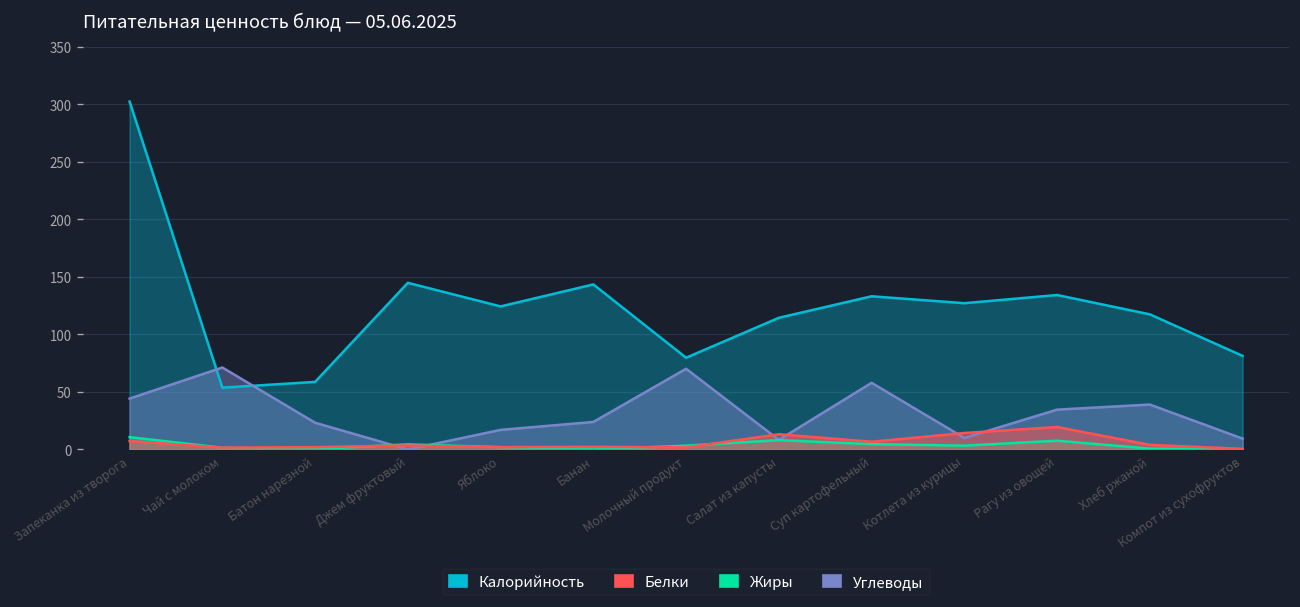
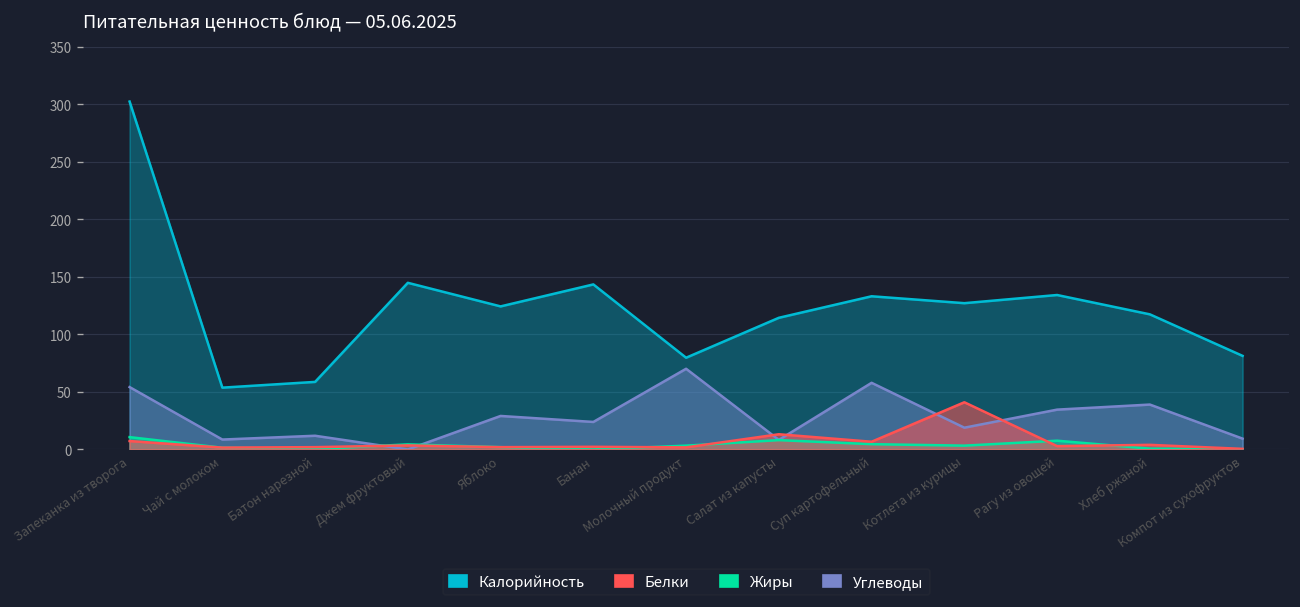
  {
    "Углеводы": {
-     "Запеканка из творога": 40,
-     "Чай с молоком": 70,
-     "Батон нарезной": 20,
+     "Запеканка из творога": 50,
+     "Чай с молоком": 10,
+     "Батон нарезной": 10,
      "Джем фруктовый": 0,
-     "Яблоко": 20,
+     "Яблоко": 30,
      "Банан": 20,
      "Молочный продукт": 70,
      "Суп картофельный": 60,
-     "Котлета из курицы": 10,
+     "Котлета из курицы": 20,
      "Рагу из овощей": 30,
      "Хлеб ржаной": 40,
      "Компот из сухофруктов": 10
    },
    "Белки": {
      "Запеканка из творога": 10,
      "Салат из капусты": 10,
-     "Котлета из курицы": 10,
-     "Рагу из овощей": 20,
+     "Котлета из курицы": 40,
+     "Рагу из овощей": 0,
      "Хлеб ржаной": 0
    }
  }
